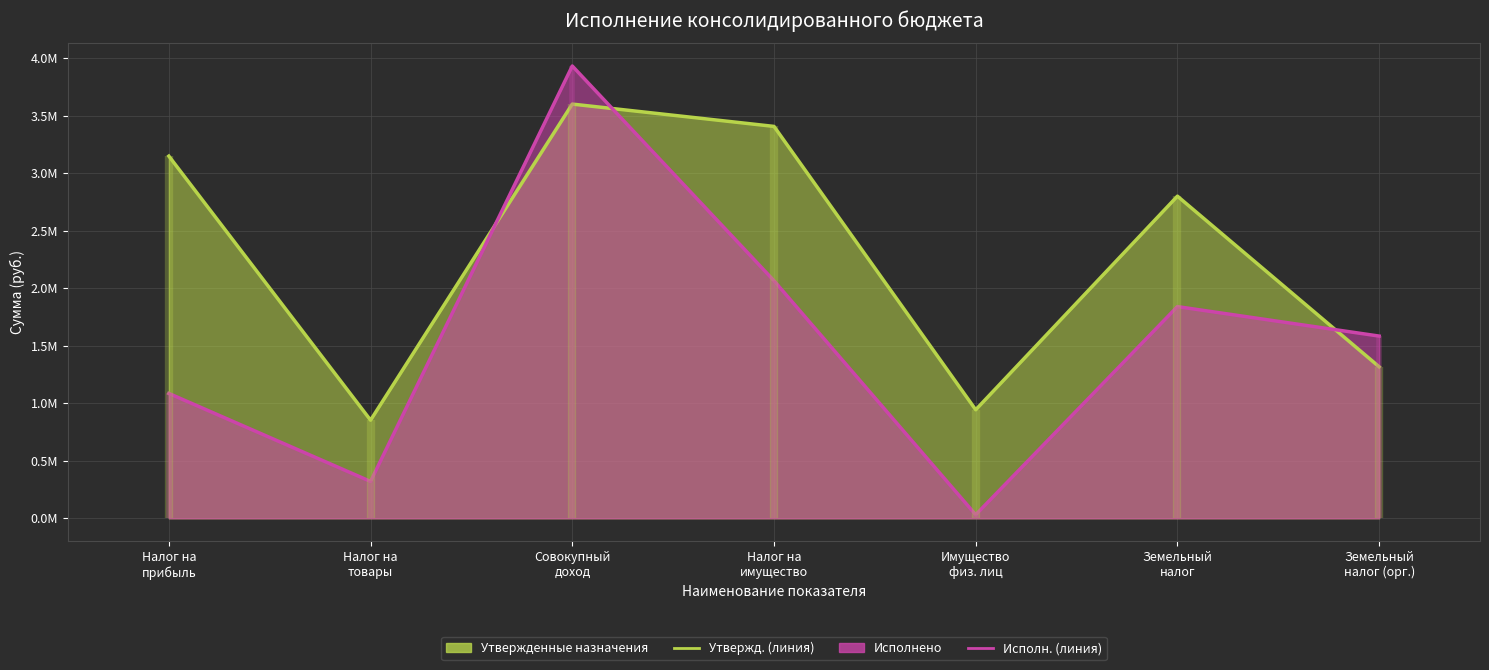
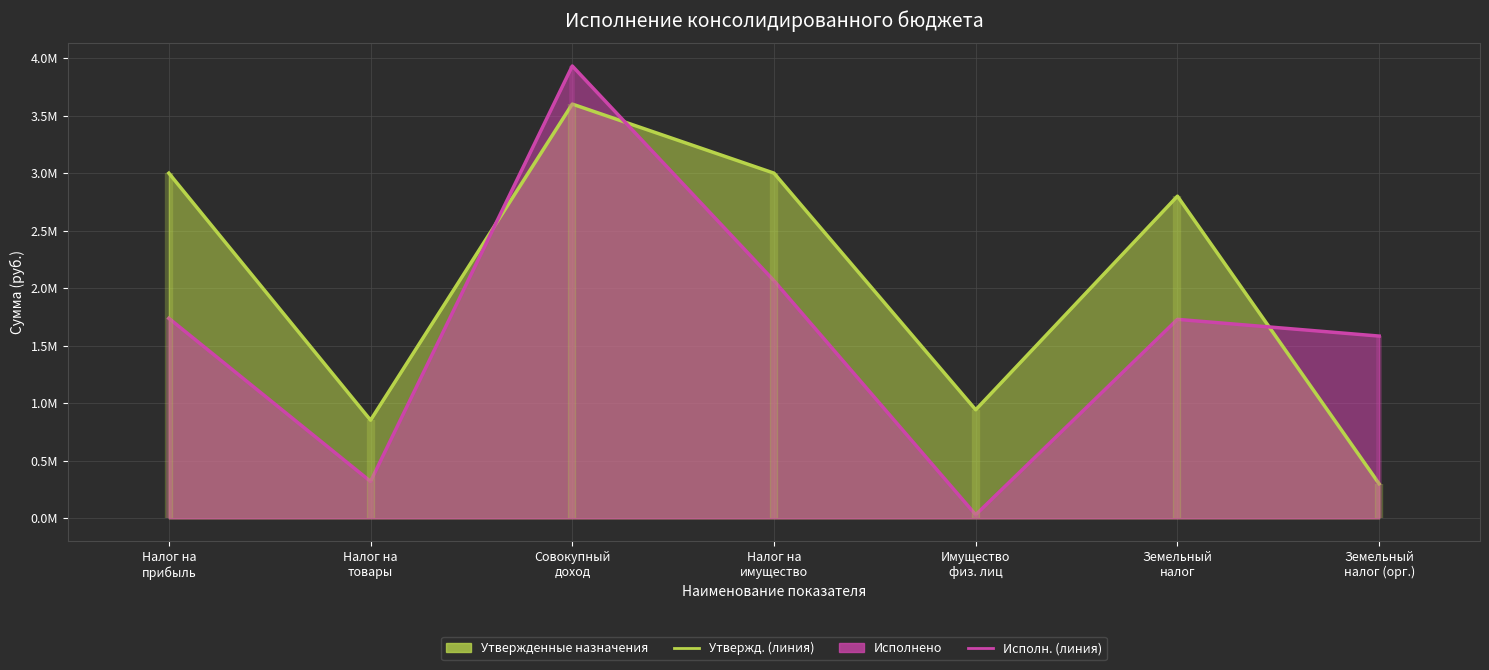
  {
    "Утвержденные назначения": {
-     "Налог на прибыль": 3150000,
+     "Налог на прибыль": 3000000,
      "Налог на товары": 850000,
      "Совокупный доход": 3600000,
-     "Налог на имущество": 3410000,
+     "Налог на имущество": 3000000,
      "Имущество физ. лиц": 940000,
      "Земельный налог": 2800000,
-     "Земельный налог (орг.)": 1320000
+     "Земельный налог (орг.)": 300000
    },
    "Исполнено": {
-     "Налог на прибыль": 1090000,
+     "Налог на прибыль": 1740000,
      "Налог на товары": 320000,
      "Совокупный доход": 3930000,
      "Налог на имущество": 2060000,
      "Имущество физ. лиц": 30000,
-     "Земельный налог": 1840000,
+     "Земельный налог": 1730000,
      "Земельный налог (орг.)": 1580000
    }
  }
